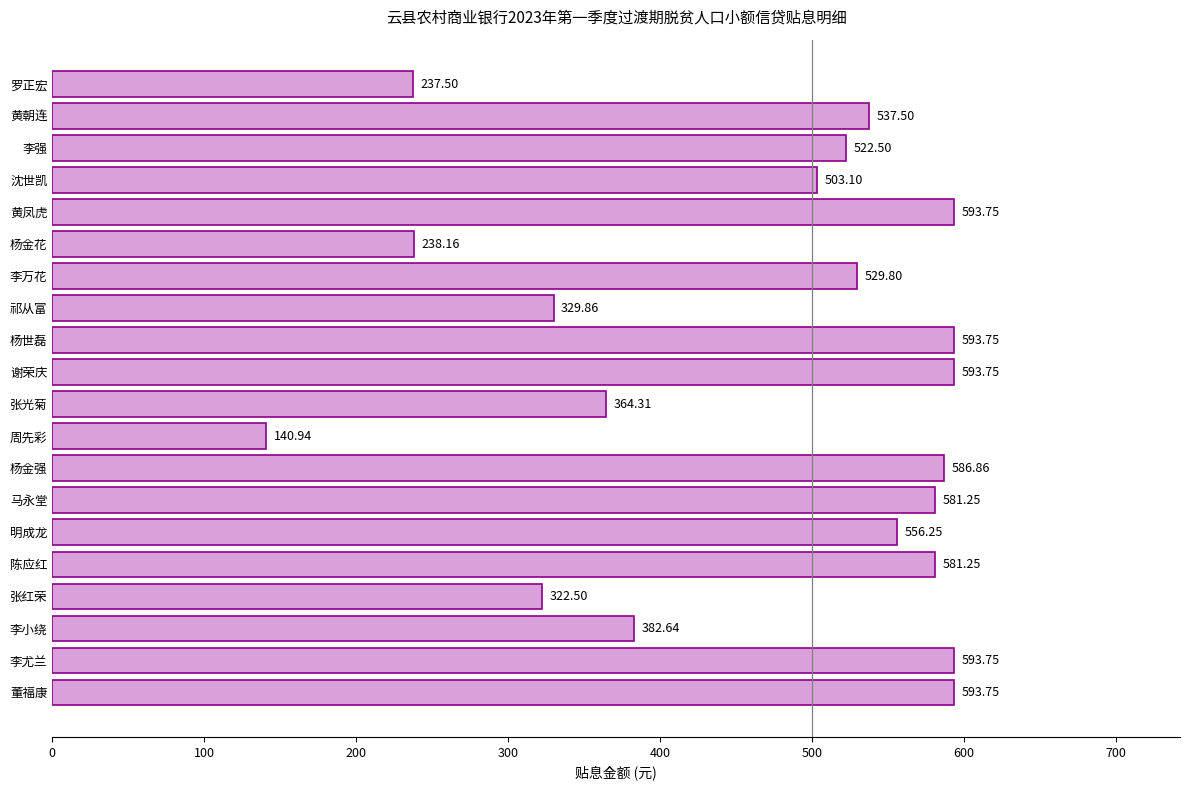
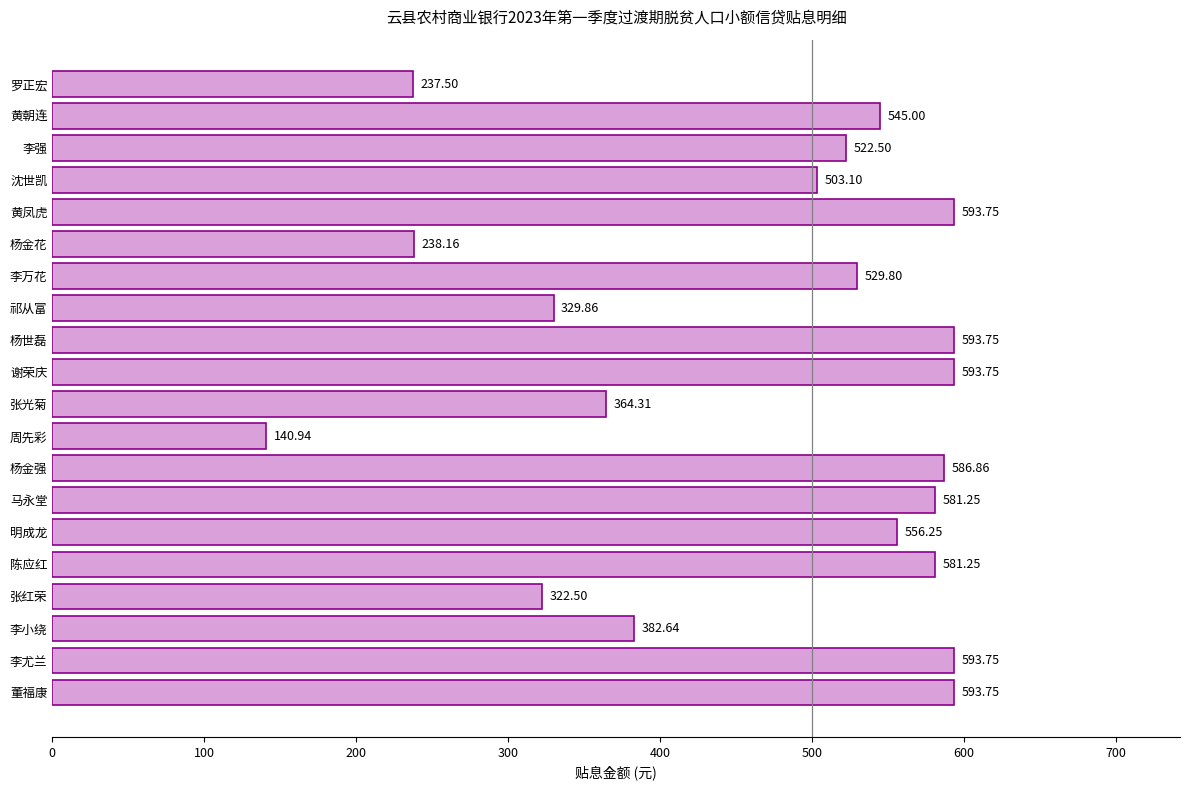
  {
    "罗正宏": 237.50,
-   "黄朝连": 537.50,
+   "黄朝连": 545.00,
    "李强": 522.50,
    "沈世凯": 503.10,
    "黄凤虎": 593.75,
    "杨金花": 238.16,
    "李万花": 529.80,
    "祁从富": 329.86,
    "杨世磊": 593.75,
    "谢荣庆": 593.75,
    "张光菊": 364.31,
    "周先彩": 140.94,
    "杨金强": 586.86,
    "马永堂": 581.25,
    "明成龙": 556.25,
    "陈应红": 581.25,
    "张红荣": 322.50,
    "李小绕": 382.64,
    "李尤兰": 593.75,
    "董福康": 593.75
  }
